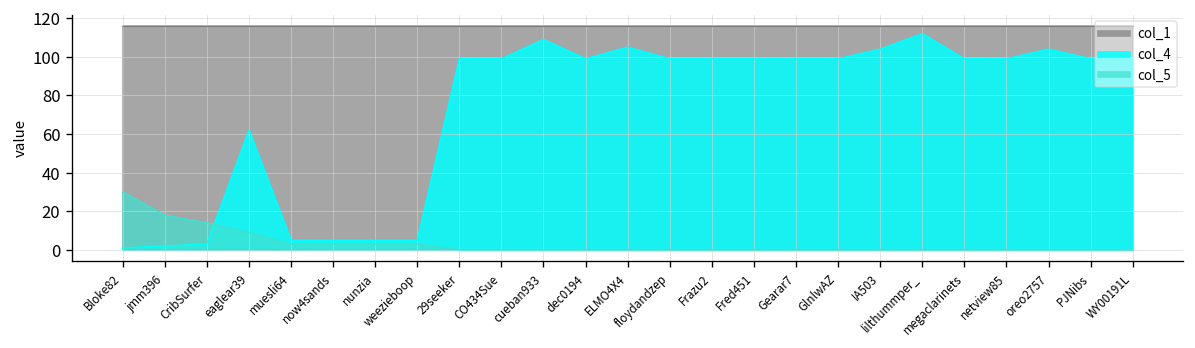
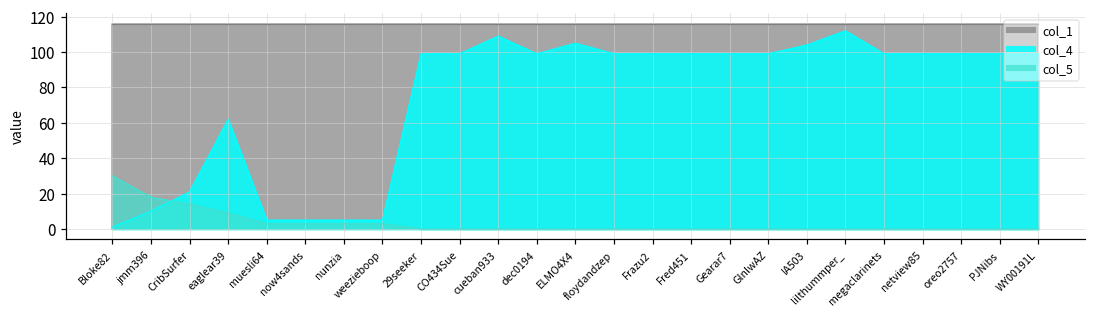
  {
    "col_1": {
      "Bloke82": 116,
      "jmm396": 116,
      "CribSurfer": 116,
      "eaglear39": 116,
      "muesli64": 116,
      "now4sands": 116,
      "nunzia": 116,
      "weezieboop": 116,
      "29seeker": 116,
      "CO434Sue": 116,
      "cueban933": 116,
      "dec0194": 116,
      "ELMO4X4": 116,
      "floydandzep": 116,
      "Frazu2": 116,
      "Fred451": 116,
      "Gearar7": 116,
      "GlnlwAZ": 116,
      "IA503": 116,
      "lilthummper_": 116,
      "megaclarinets": 116,
      "netview85": 116,
      "oreo2757": 116,
      "PJNibs": 116
    },
    "col_4": {
      "Bloke82": 1,
-     "jmm396": 2,
-     "CribSurfer": 3,
+     "jmm396": 10,
+     "CribSurfer": 21,
      "eaglear39": 62,
      "muesli64": 5,
      "now4sands": 5,
      "nunzia": 5,
      "weezieboop": 5,
      "29seeker": 99,
      "CO434Sue": 99,
      "cueban933": 109,
      "dec0194": 99,
      "ELMO4X4": 105,
      "floydandzep": 99,
      "Frazu2": 99,
      "Fred451": 99,
      "Gearar7": 99,
      "GlnlwAZ": 99,
      "IA503": 104,
      "lilthummper_": 112,
      "megaclarinets": 99,
      "netview85": 99,
-     "oreo2757": 104,
+     "oreo2757": 99,
      "PJNibs": 99
    },
    "col_5": {
      "Bloke82": 30,
      "jmm396": 18,
      "CribSurfer": 14,
      "eaglear39": 9,
      "muesli64": 3,
      "now4sands": 3,
      "nunzia": 3,
      "weezieboop": 3,
      "29seeker": 0,
      "CO434Sue": 0,
      "cueban933": 0,
      "dec0194": 0,
      "ELMO4X4": 0,
      "floydandzep": 0,
      "Frazu2": 0,
      "Fred451": 0,
      "Gearar7": 0,
      "GlnlwAZ": 0,
      "IA503": 0,
      "lilthummper_": 0,
      "megaclarinets": 0,
      "netview85": 0,
      "oreo2757": 0,
      "PJNibs": 0,
      "WY00191L": 0
    }
  }
